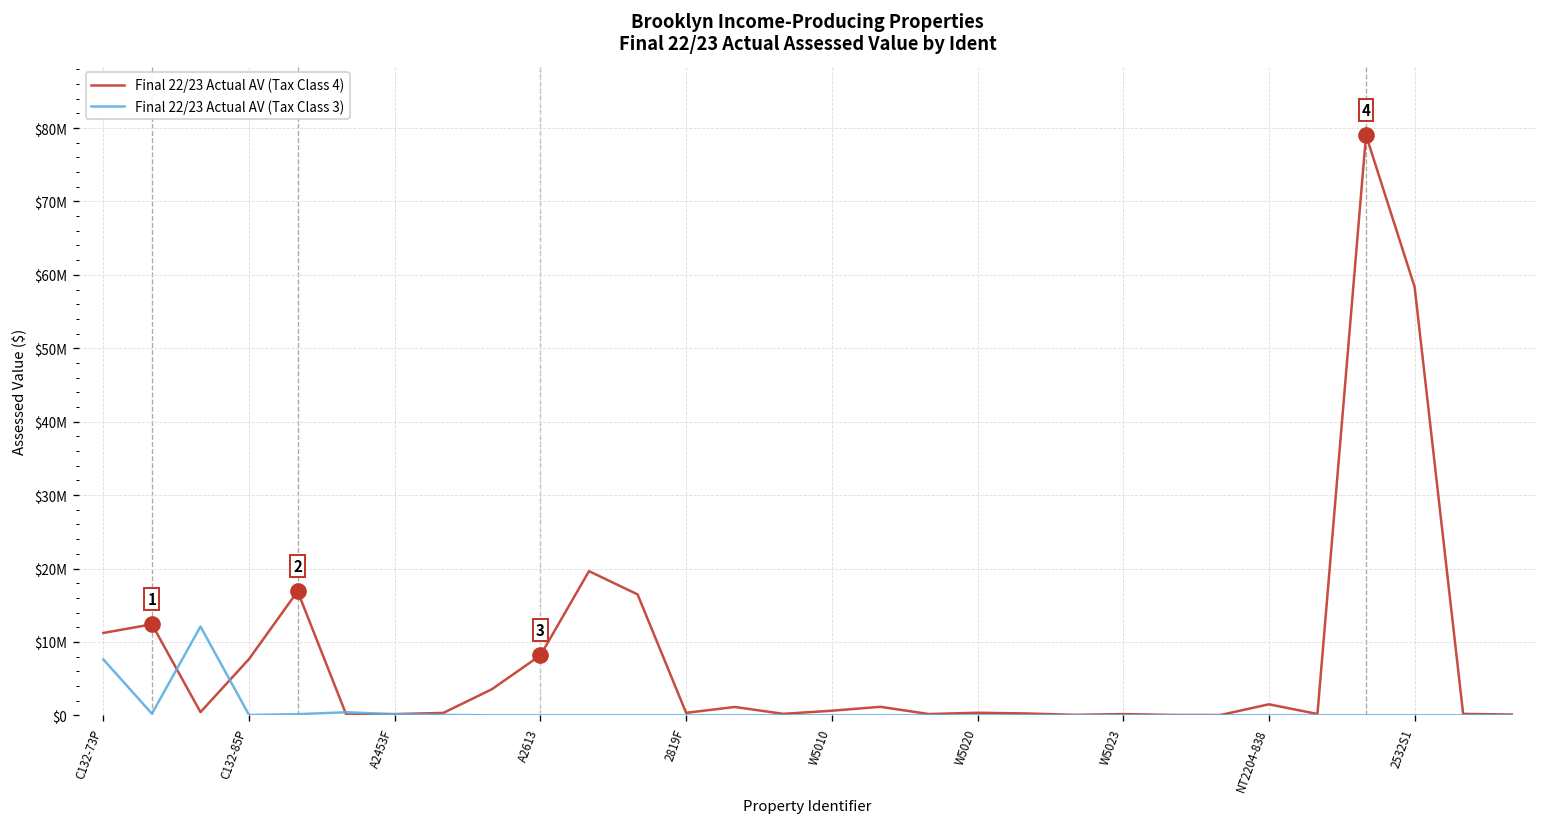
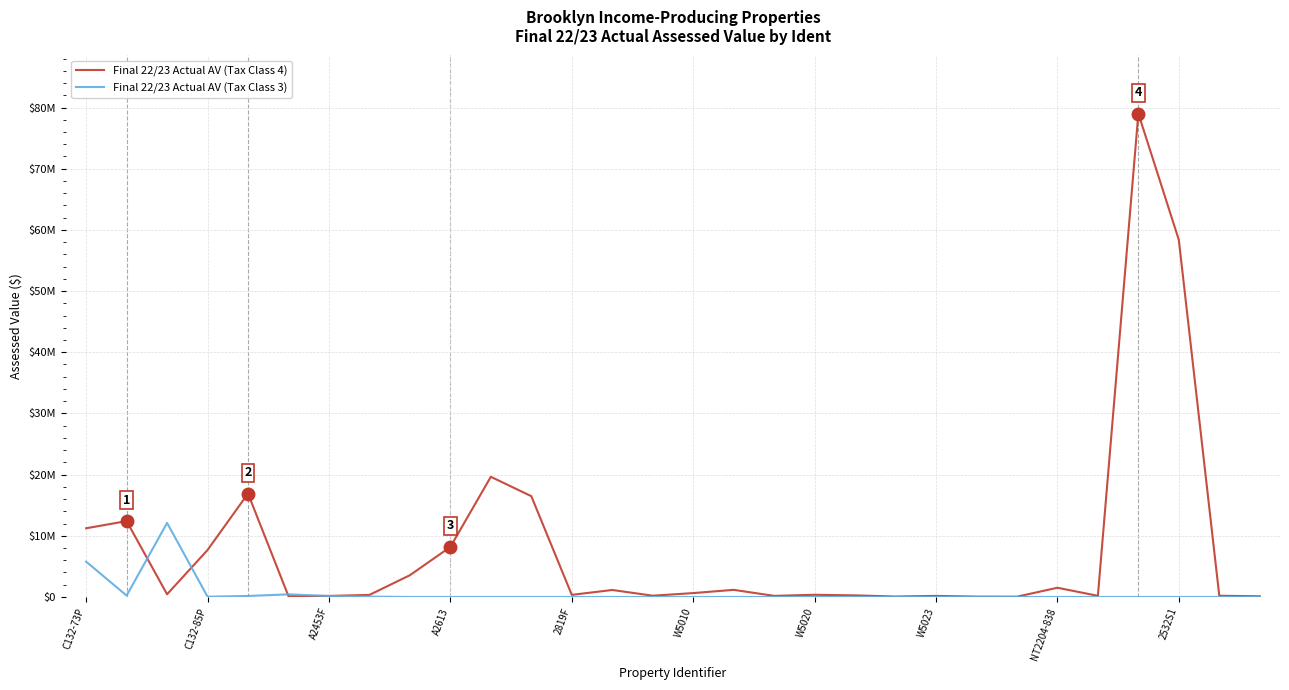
  {
    "Final 22/23 Actual AV (Tax Class 3)": {
-     "C132-73P": "$8000000",
+     "C132-73P": "$6000000",
      "C132-85P": "$0",
      "A2613": "$0",
      "W5010": "$0",
      "NT2204-838": "$0",
      "2532S1": "$0"
    }
  }
